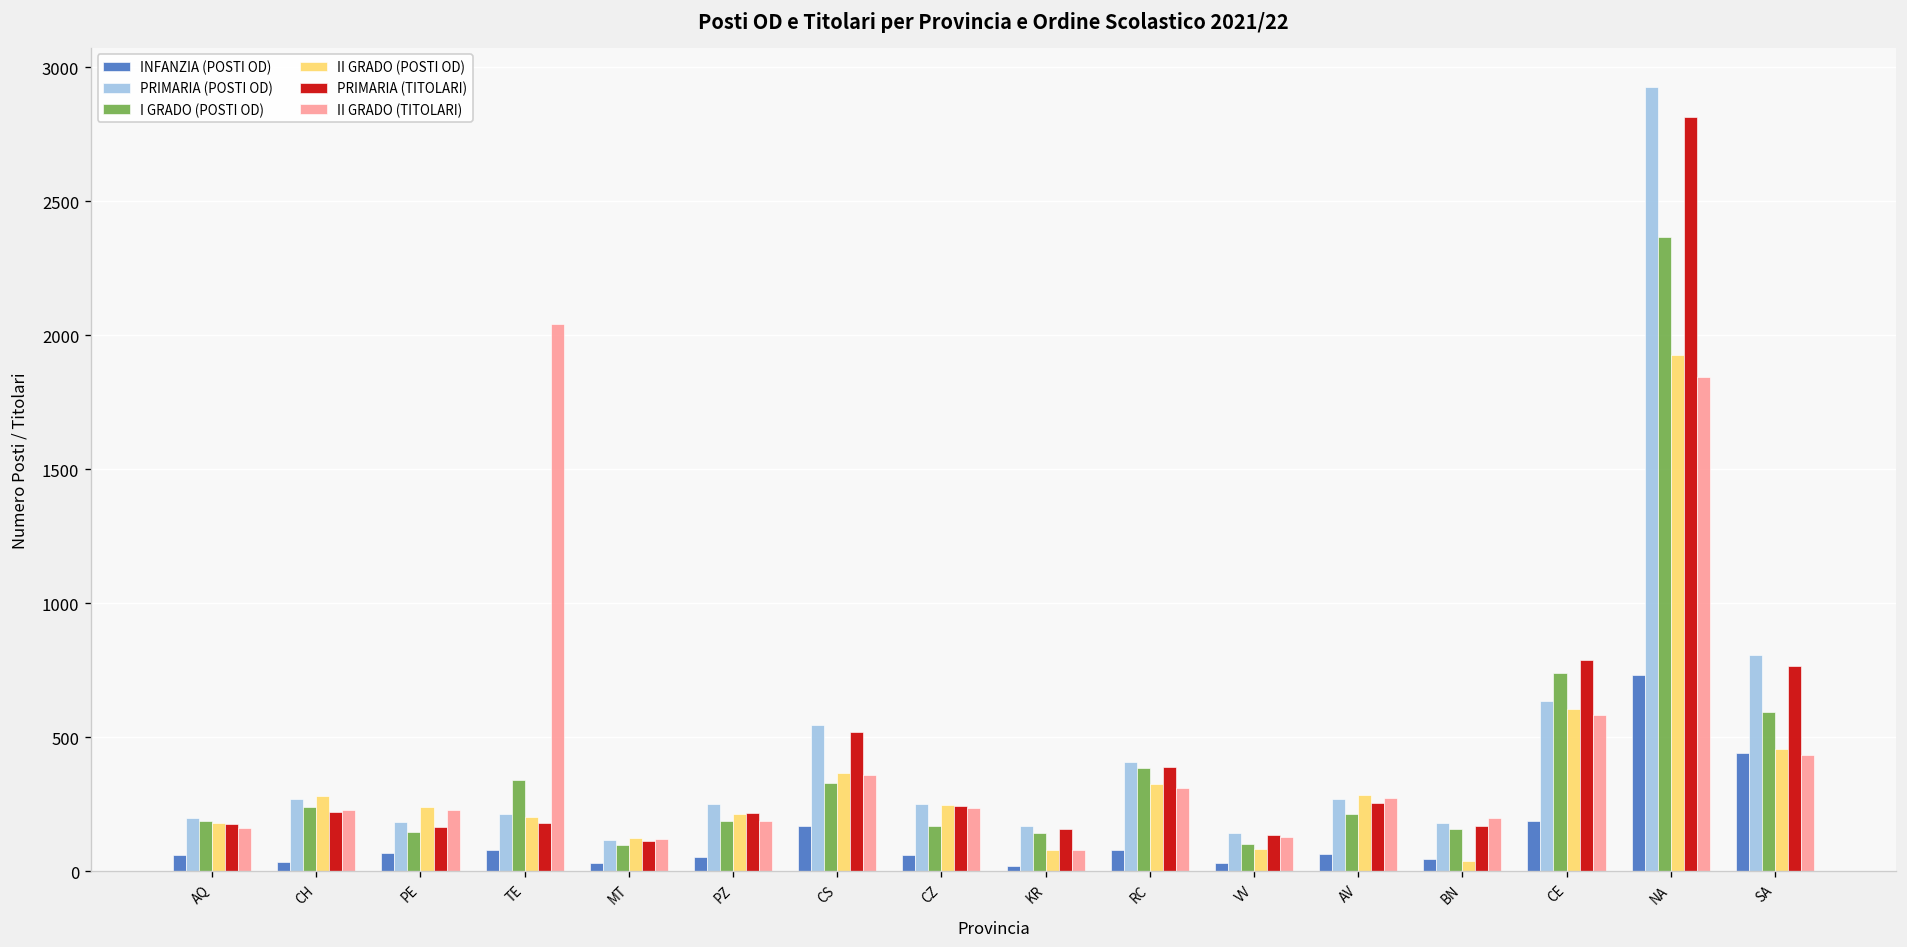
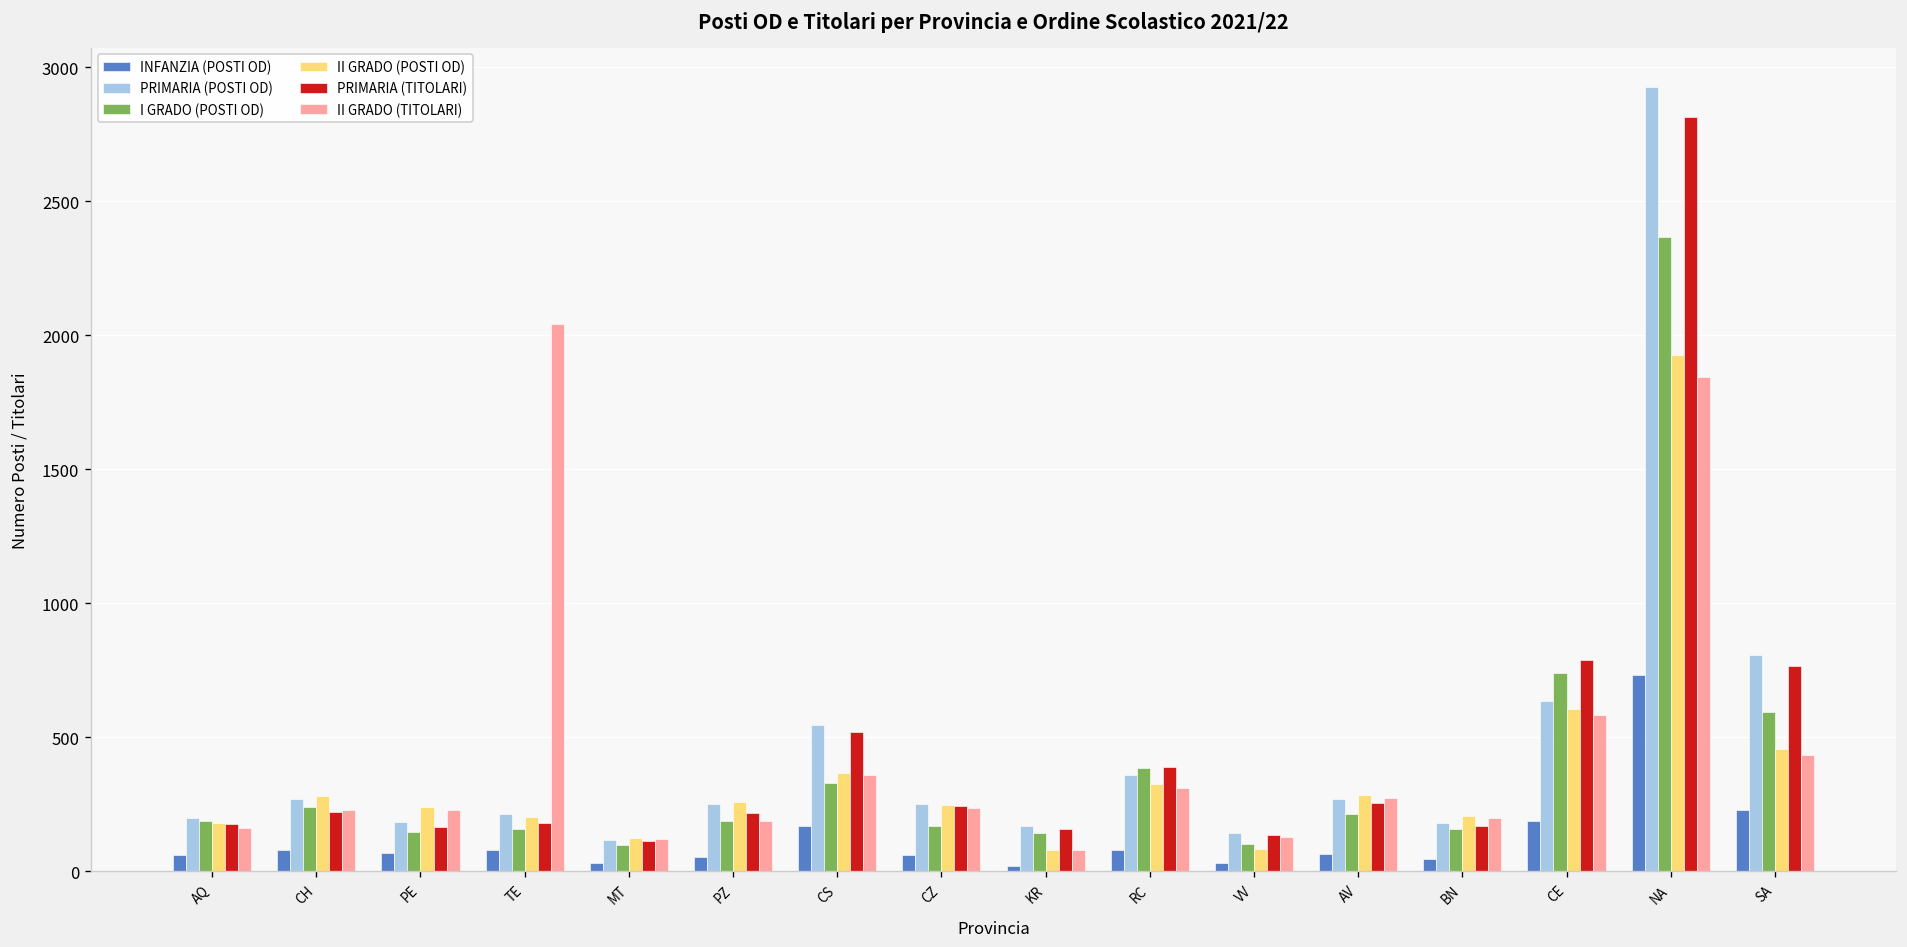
  {
    "INFANZIA (POSTI OD)": {
      "AQ": 60,
-     "CH": 40,
+     "CH": 80,
      "PE": 70,
      "TE": 80,
      "MT": 30,
      "PZ": 50,
      "CS": 170,
      "CZ": 60,
      "KR": 20,
      "RC": 80,
      "VV": 30,
      "AV": 70,
      "BN": 50,
      "CE": 190,
      "NA": 730,
-     "SA": 440
+     "SA": 230
    },
    "PRIMARIA (POSTI OD)": {
      "AQ": 200,
      "CH": 270,
      "PE": 180,
      "TE": 220,
      "MT": 120,
      "PZ": 250,
      "CS": 550,
      "CZ": 250,
      "KR": 170,
-     "RC": 410,
+     "RC": 360,
      "VV": 140,
      "AV": 270,
      "BN": 180,
      "CE": 640,
      "NA": 2930,
      "SA": 810
    },
    "I GRADO (POSTI OD)": {
      "AQ": 190,
      "CH": 240,
      "PE": 150,
-     "TE": 340,
+     "TE": 160,
      "MT": 100,
      "PZ": 190,
      "CS": 330,
      "CZ": 170,
      "KR": 140,
      "RC": 390,
      "VV": 100,
      "AV": 220,
      "BN": 160,
      "CE": 740,
      "NA": 2370,
      "SA": 590
    },
    "II GRADO (POSTI OD)": {
      "AQ": 180,
      "CH": 280,
      "PE": 240,
      "TE": 200,
      "MT": 120,
-     "PZ": 220,
+     "PZ": 260,
      "CS": 370,
      "CZ": 250,
      "KR": 80,
      "RC": 330,
      "VV": 80,
      "AV": 290,
-     "BN": 40,
+     "BN": 210,
      "CE": 610,
      "NA": 1930,
      "SA": 460
    },
    "PRIMARIA (TITOLARI)": {
      "AQ": 180,
      "CH": 220,
      "PE": 170,
      "TE": 180,
      "MT": 110,
      "PZ": 220,
      "CS": 520,
      "CZ": 250,
      "KR": 160,
      "RC": 390,
      "VV": 140,
      "AV": 260,
      "BN": 170,
      "CE": 790,
      "NA": 2820,
      "SA": 770
    },
    "II GRADO (TITOLARI)": {
      "AQ": 160,
      "CH": 230,
      "PE": 230,
      "TE": 2040,
      "MT": 120,
      "PZ": 190,
      "CS": 360,
      "CZ": 240,
      "KR": 80,
      "RC": 310,
      "VV": 130,
      "AV": 280,
      "BN": 200,
      "CE": 590,
      "NA": 1840,
      "SA": 440
    }
  }
